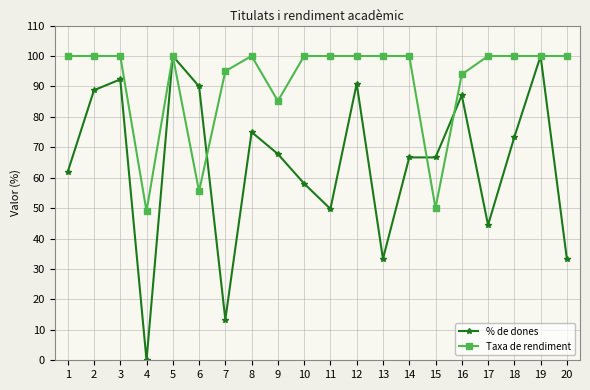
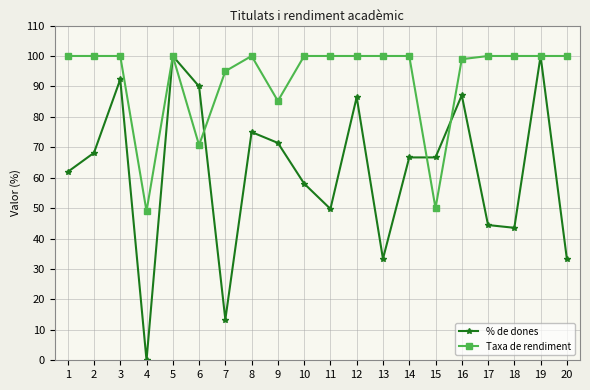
  {
    "% de dones": {
      "1": 62,
-     "2": 89,
+     "2": 68,
      "3": 92,
      "4": 0,
      "6": 90,
      "7": 13,
      "8": 75,
-     "9": 68,
+     "9": 71,
      "10": 58,
      "11": 50,
-     "12": 91,
+     "12": 86,
      "13": 33,
      "14": 67,
      "15": 67,
      "16": 87,
      "17": 44,
-     "18": 73,
+     "18": 44,
      "20": 33
    },
    "Taxa de rendiment": {
      "1": 100,
      "2": 100,
      "3": 100,
      "4": 49,
-     "6": 56,
+     "6": 71,
      "7": 95,
      "8": 100,
      "9": 85,
      "10": 100,
      "11": 100,
      "12": 100,
      "13": 100,
      "14": 100,
      "15": 50,
-     "16": 94,
+     "16": 99,
      "17": 100,
      "18": 100,
      "20": 100
    }
  }
